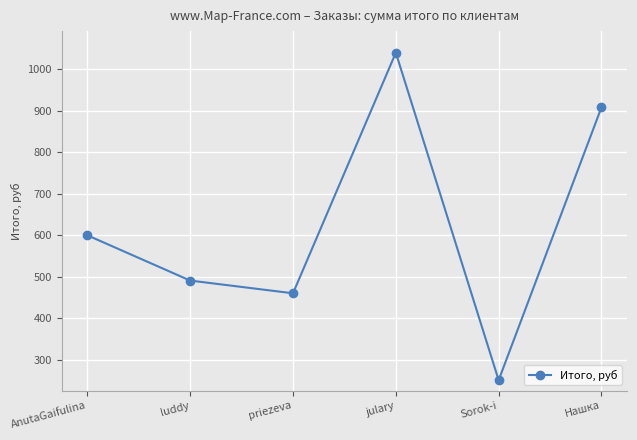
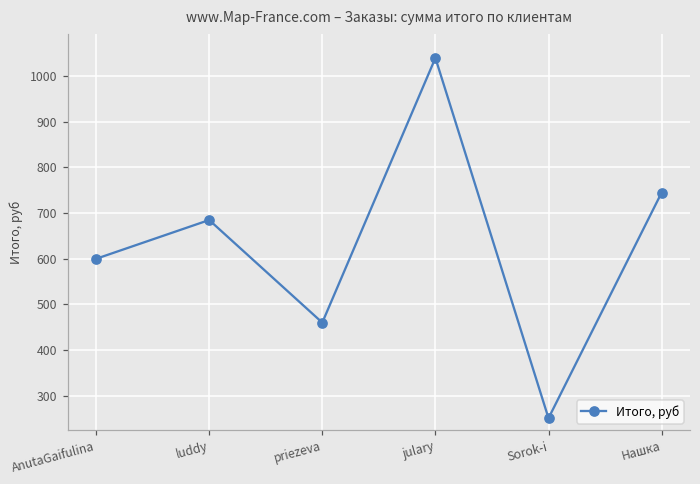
  {
    "AnutaGaifulina": 600,
-   "luddy": 490,
+   "luddy": 680,
    "priezeva": 460,
    "julary": 1040,
    "Sorok-i": 250,
-   "Нашка": 910
+   "Нашка": 740
  }
